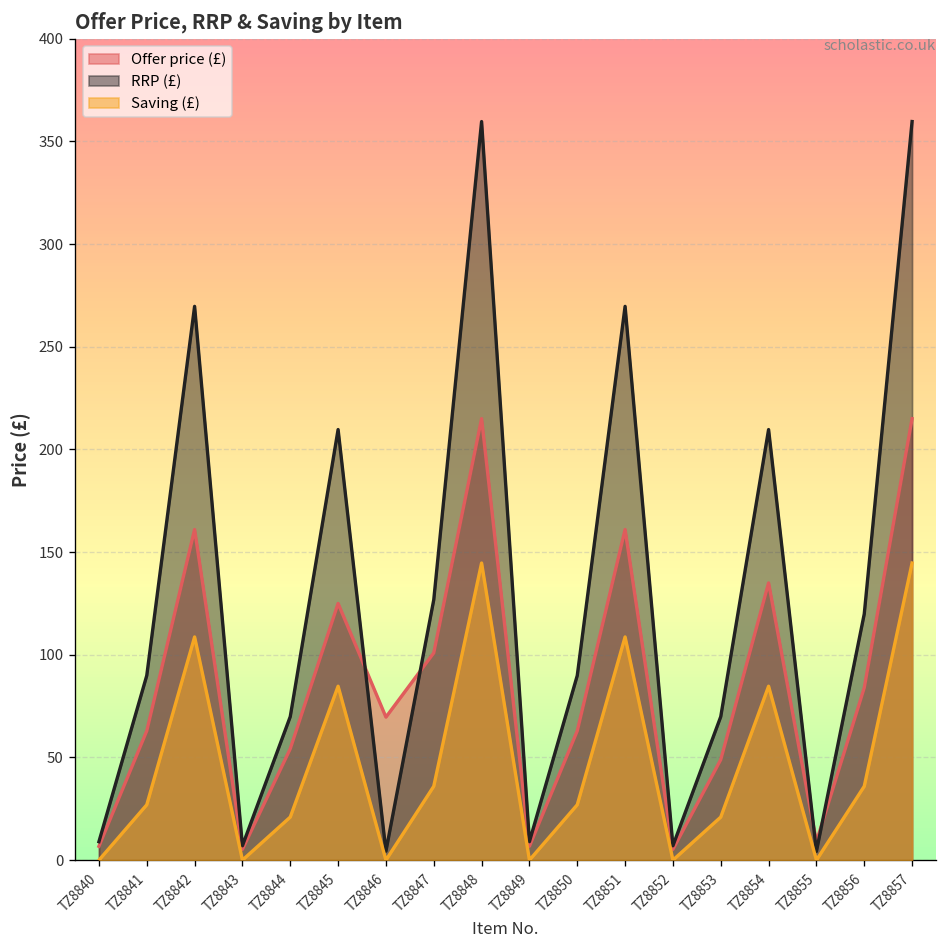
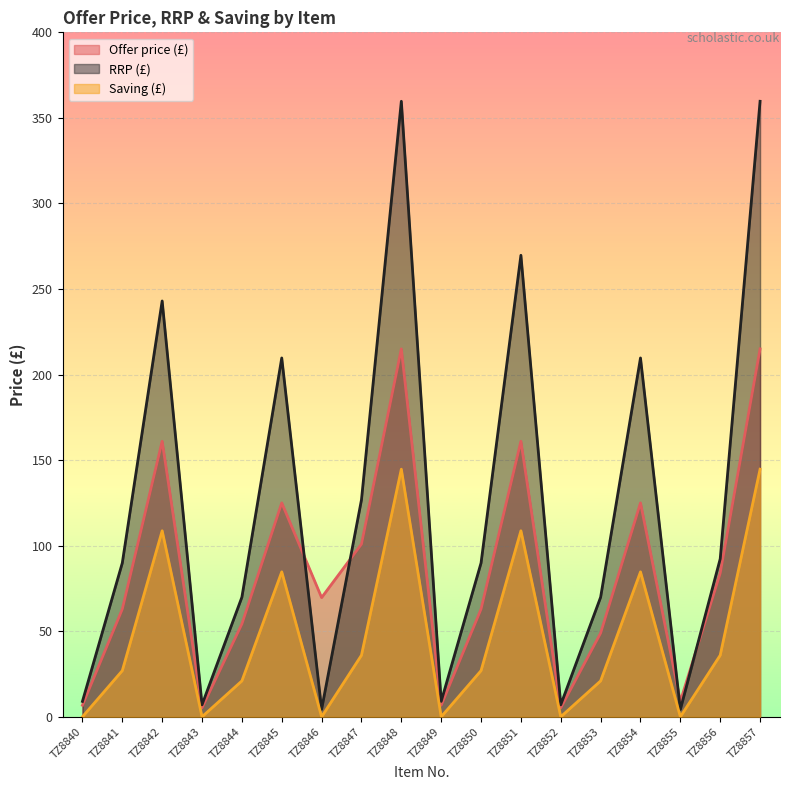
  {
    "Offer price (£)": {
      "TZ8840": 7,
      "TZ8841": 63,
      "TZ8842": 161,
      "TZ8843": 5,
      "TZ8844": 54,
      "TZ8845": 125,
      "TZ8846": 70,
      "TZ8847": 101,
      "TZ8848": 215,
      "TZ8849": 7,
      "TZ8850": 63,
      "TZ8851": 161,
      "TZ8852": 5,
      "TZ8853": 49,
-     "TZ8854": 135,
+     "TZ8854": 125,
      "TZ8855": 9,
      "TZ8856": 84,
      "TZ8857": 215
    },
    "RRP (£)": {
      "TZ8840": 9,
      "TZ8841": 90,
-     "TZ8842": 270,
+     "TZ8842": 243,
      "TZ8843": 7,
      "TZ8844": 70,
      "TZ8845": 210,
      "TZ8846": 4,
      "TZ8847": 127,
      "TZ8848": 360,
      "TZ8849": 9,
      "TZ8850": 90,
      "TZ8851": 270,
      "TZ8852": 7,
      "TZ8853": 70,
      "TZ8854": 210,
      "TZ8855": 4,
-     "TZ8856": 120,
+     "TZ8856": 92,
      "TZ8857": 360
    },
    "Saving (£)": {
      "TZ8840": 0,
      "TZ8841": 27,
      "TZ8842": 109,
      "TZ8843": 0,
      "TZ8844": 21,
      "TZ8845": 85,
      "TZ8846": 0,
      "TZ8847": 36,
      "TZ8848": 145,
      "TZ8849": 0,
      "TZ8850": 27,
      "TZ8851": 109,
      "TZ8852": 0,
      "TZ8853": 21,
      "TZ8854": 85,
      "TZ8855": 0,
      "TZ8856": 36,
      "TZ8857": 145
    }
  }
